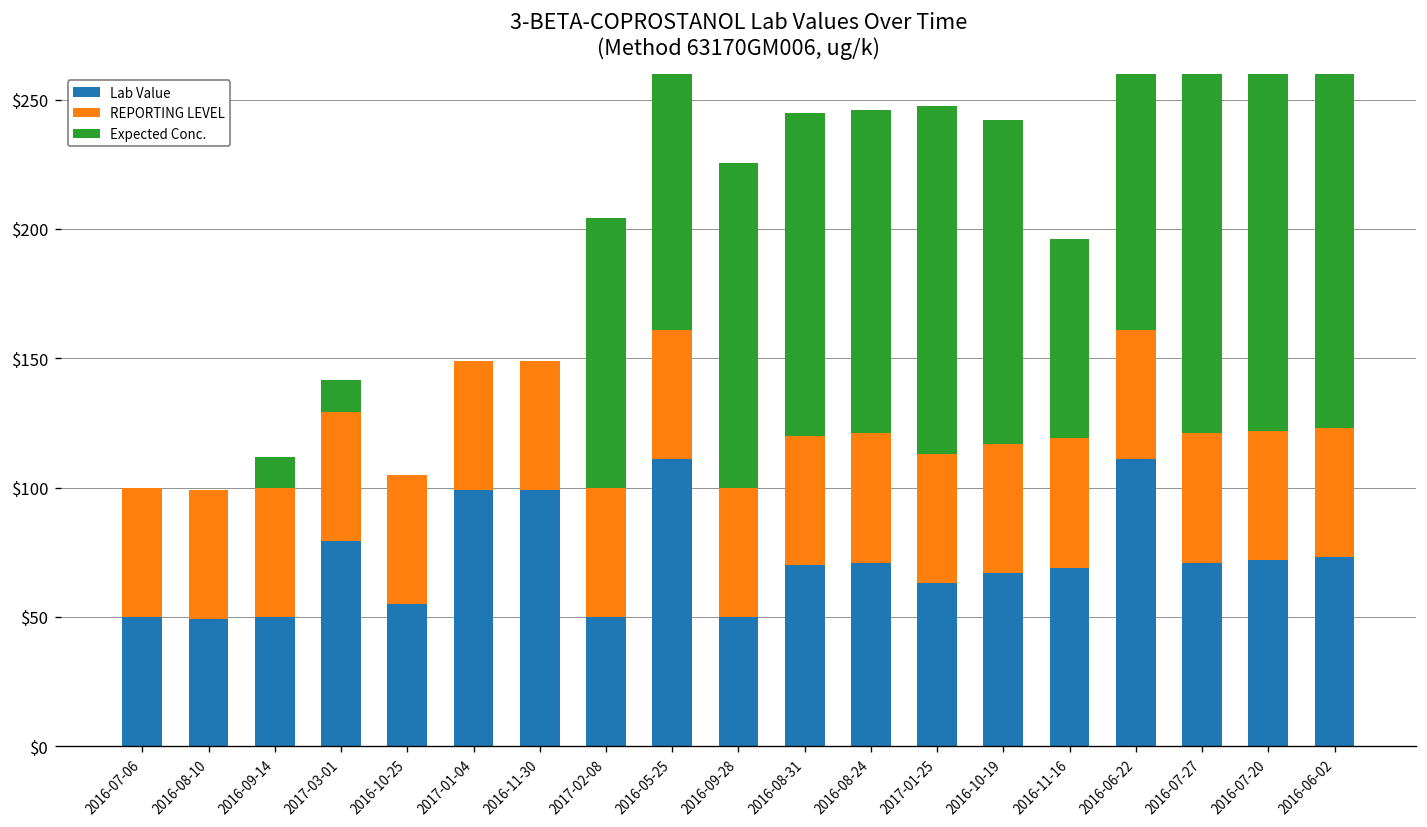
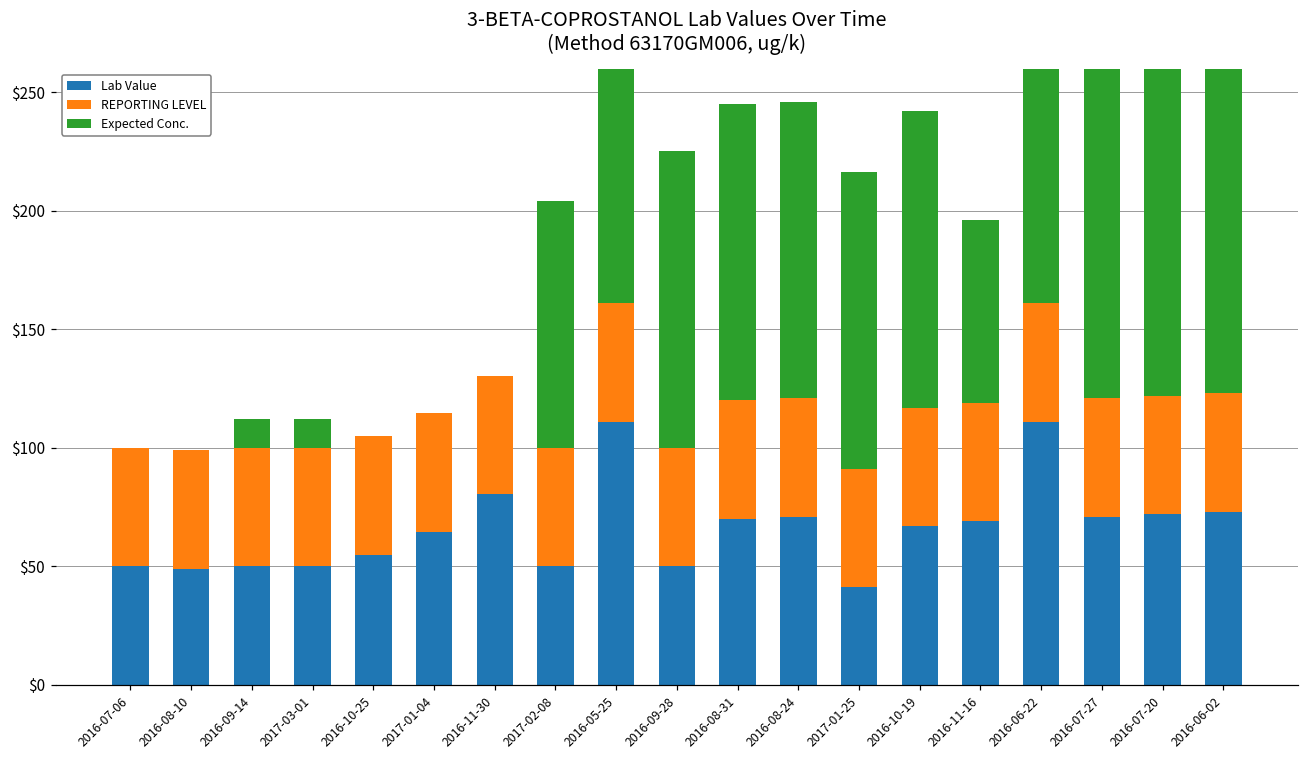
  {
    "Lab Value": {
      "2016-07-06": "$50",
      "2016-08-10": "$49",
      "2016-09-14": "$50",
-     "2017-03-01": "$79",
+     "2017-03-01": "$50",
      "2016-10-25": "$55",
-     "2017-01-04": "$99",
-     "2016-11-30": "$99",
+     "2017-01-04": "$65",
+     "2016-11-30": "$80",
      "2017-02-08": "$50",
      "2016-05-25": "$111",
      "2016-09-28": "$50",
      "2016-08-31": "$70",
      "2016-08-24": "$71",
-     "2017-01-25": "$63",
+     "2017-01-25": "$41",
      "2016-10-19": "$67",
      "2016-11-16": "$69",
      "2016-06-22": "$111",
      "2016-07-27": "$71",
      "2016-07-20": "$72",
      "2016-06-02": "$73"
    },
    "REPORTING LEVEL": {
      "2016-07-06": "$50",
      "2016-08-10": "$50",
      "2016-09-14": "$50",
      "2017-03-01": "$50",
      "2016-10-25": "$50",
      "2017-01-04": "$50",
      "2016-11-30": "$50",
      "2017-02-08": "$50",
      "2016-05-25": "$50",
      "2016-09-28": "$50",
      "2016-08-31": "$50",
      "2016-08-24": "$50",
      "2017-01-25": "$50",
      "2016-10-19": "$50",
      "2016-11-16": "$50",
      "2016-06-22": "$50",
      "2016-07-27": "$50",
      "2016-07-20": "$50",
      "2016-06-02": "$50"
    },
    "Expected Conc.": {
      "2016-07-06": "$0",
      "2016-08-10": "$0",
      "2016-09-14": "$12",
      "2017-03-01": "$12",
      "2016-10-25": "$0",
      "2017-01-04": "$0",
      "2016-11-30": "$0",
      "2017-02-08": "$104",
      "2016-09-28": "$125",
      "2016-08-31": "$125",
      "2016-08-24": "$125",
-     "2017-01-25": "$134",
+     "2017-01-25": "$125",
      "2016-10-19": "$125",
      "2016-11-16": "$77"
    }
  }
